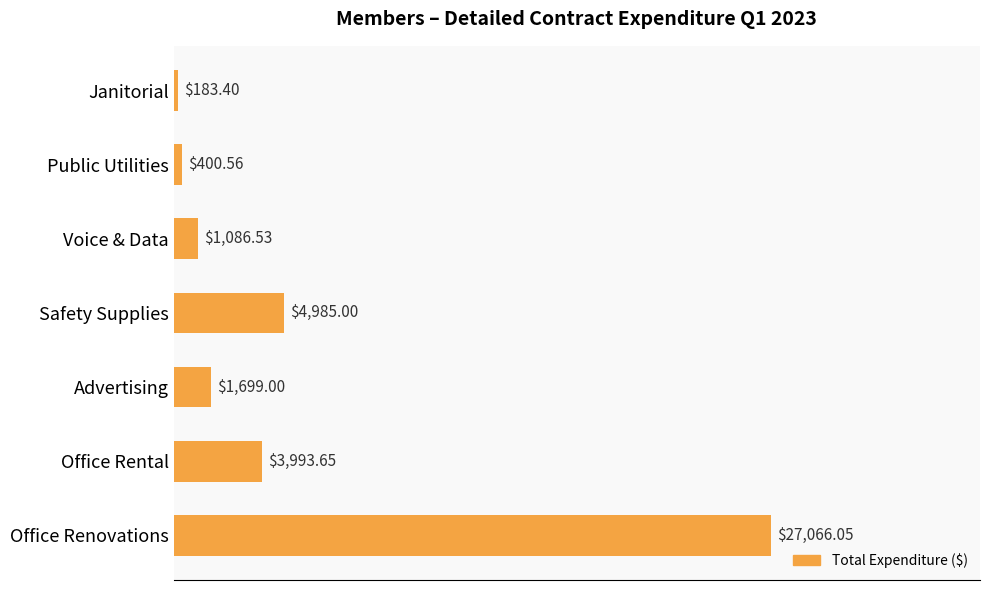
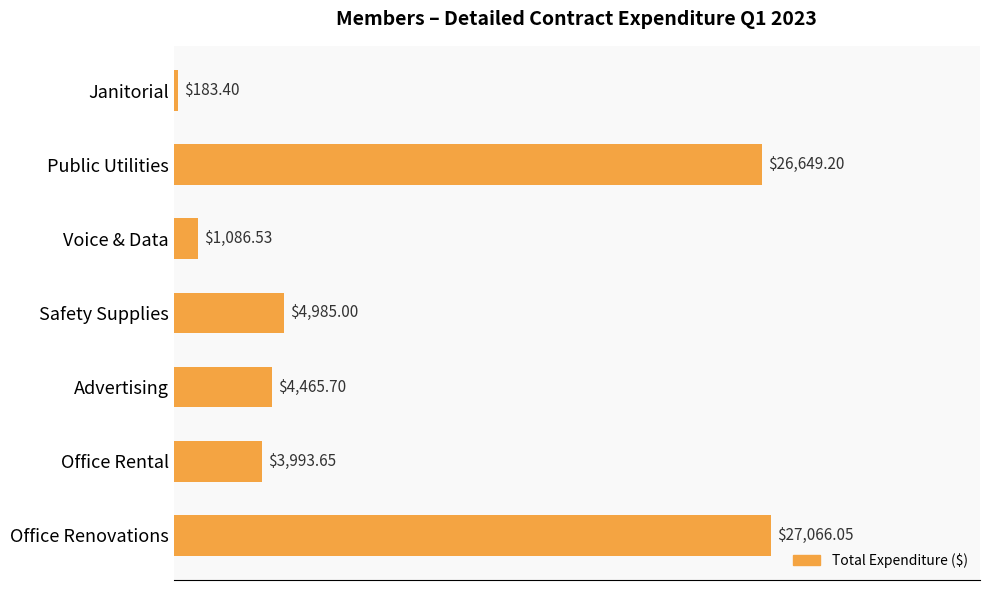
  {
    "Janitorial": "$183.40",
-   "Public Utilities": "$400.56",
+   "Public Utilities": "$26,649.20",
    "Voice & Data": "$1,086.53",
    "Safety Supplies": "$4,985.00",
-   "Advertising": "$1,699.00",
+   "Advertising": "$4,465.70",
    "Office Rental": "$3,993.65",
    "Office Renovations": "$27,066.05"
  }
